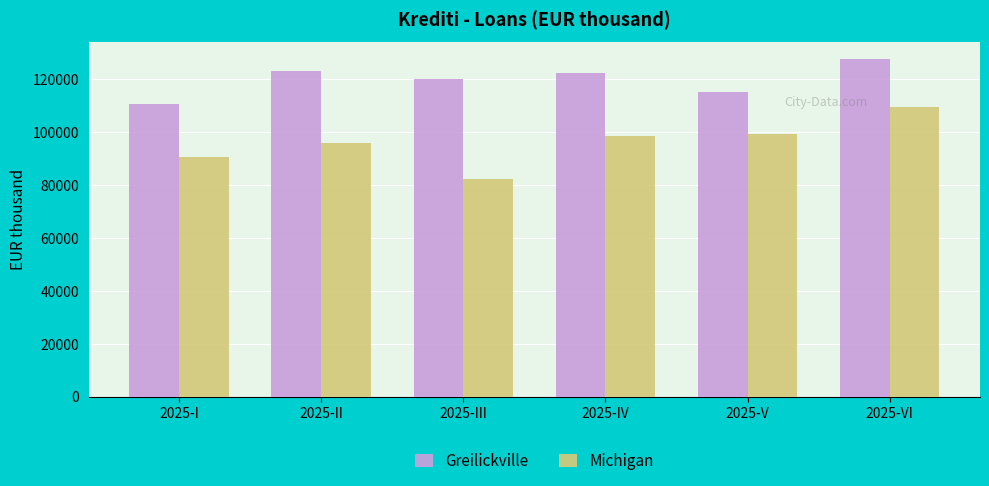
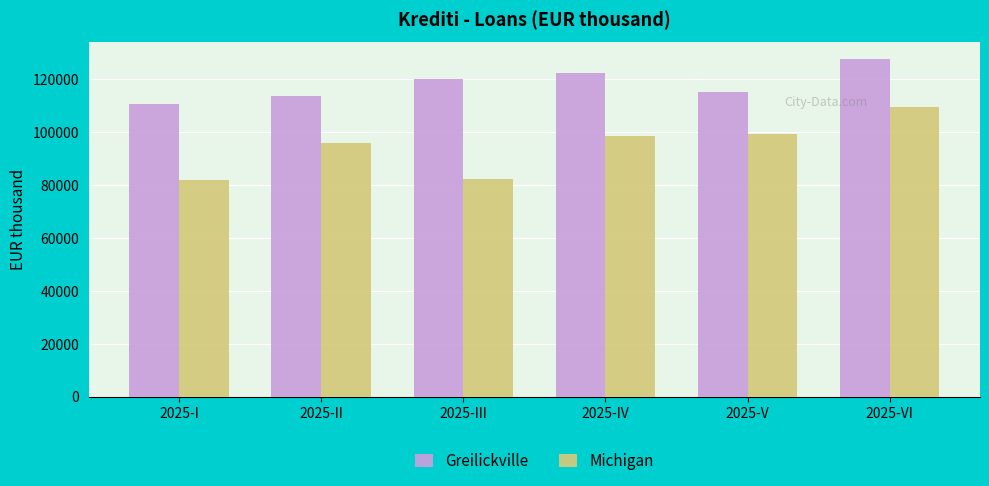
  {
    "Greilickville": {
      "2025-I": 111000,
-     "2025-II": 123000,
+     "2025-II": 114000,
      "2025-III": 120000,
      "2025-IV": 122000,
      "2025-V": 115000,
      "2025-VI": 128000
    },
    "Michigan": {
-     "2025-I": 90000,
+     "2025-I": 82000,
      "2025-II": 96000,
      "2025-III": 82000,
      "2025-IV": 98000,
      "2025-V": 99000,
      "2025-VI": 110000
    }
  }
